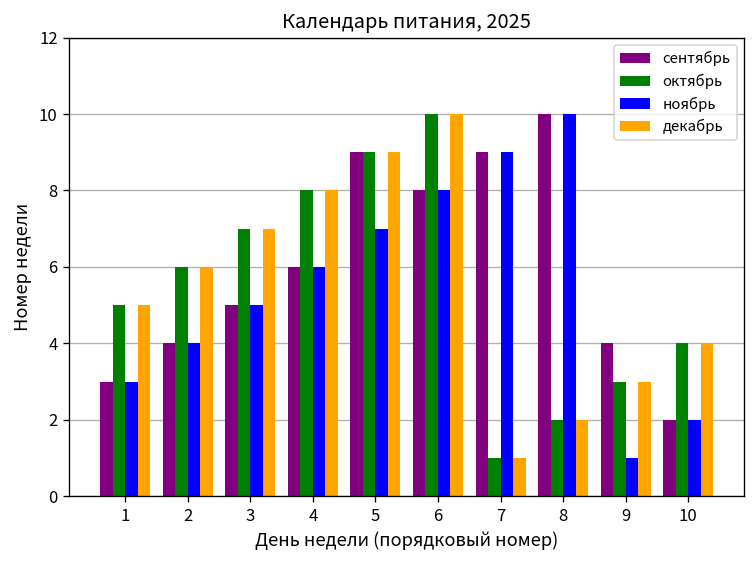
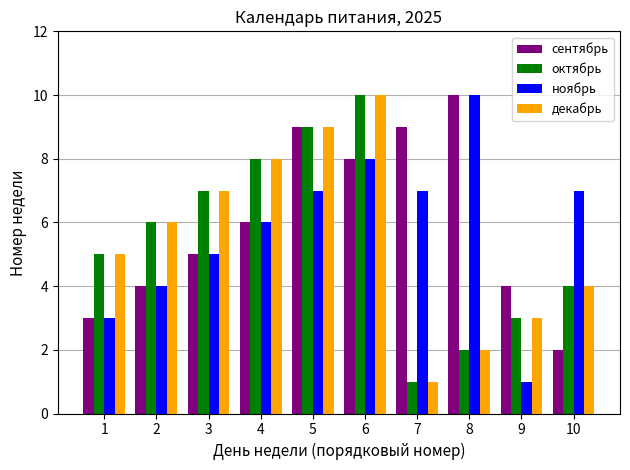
  {
    "сентябрь": {
      "1": 3,
      "2": 4,
      "3": 5,
      "4": 6,
      "5": 9,
      "6": 8,
      "7": 9,
      "8": 10,
      "9": 4,
      "10": 2
    },
    "октябрь": {
      "1": 5,
      "2": 6,
      "3": 7,
      "4": 8,
      "5": 9,
      "6": 10,
      "7": 1,
      "8": 2,
      "9": 3,
      "10": 4
    },
    "ноябрь": {
      "1": 3,
      "2": 4,
      "3": 5,
      "4": 6,
      "5": 7,
      "6": 8,
-     "7": 9,
+     "7": 7,
      "8": 10,
      "9": 1,
-     "10": 2
+     "10": 7
    },
    "декабрь": {
      "1": 5,
      "2": 6,
      "3": 7,
      "4": 8,
      "5": 9,
      "6": 10,
      "7": 1,
      "8": 2,
      "9": 3,
      "10": 4
    }
  }
